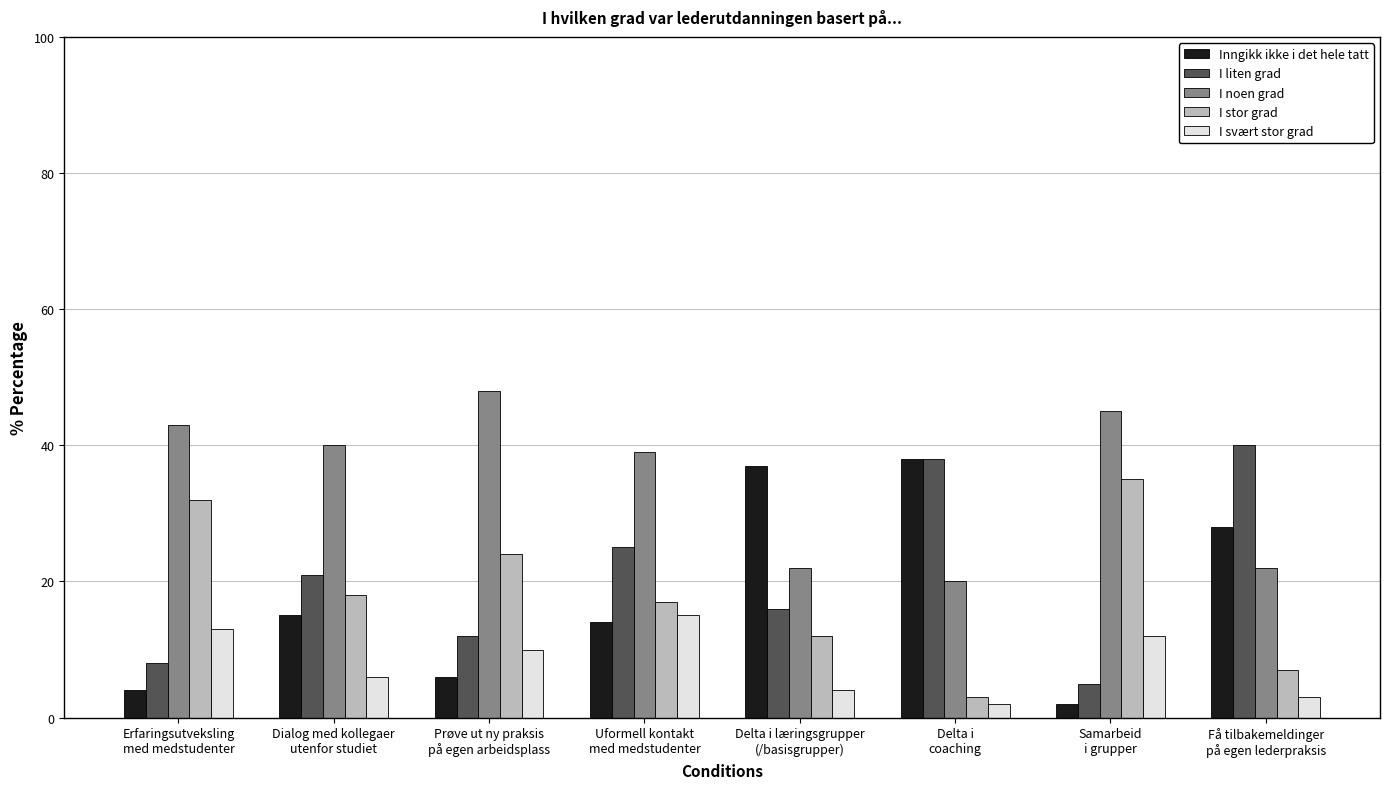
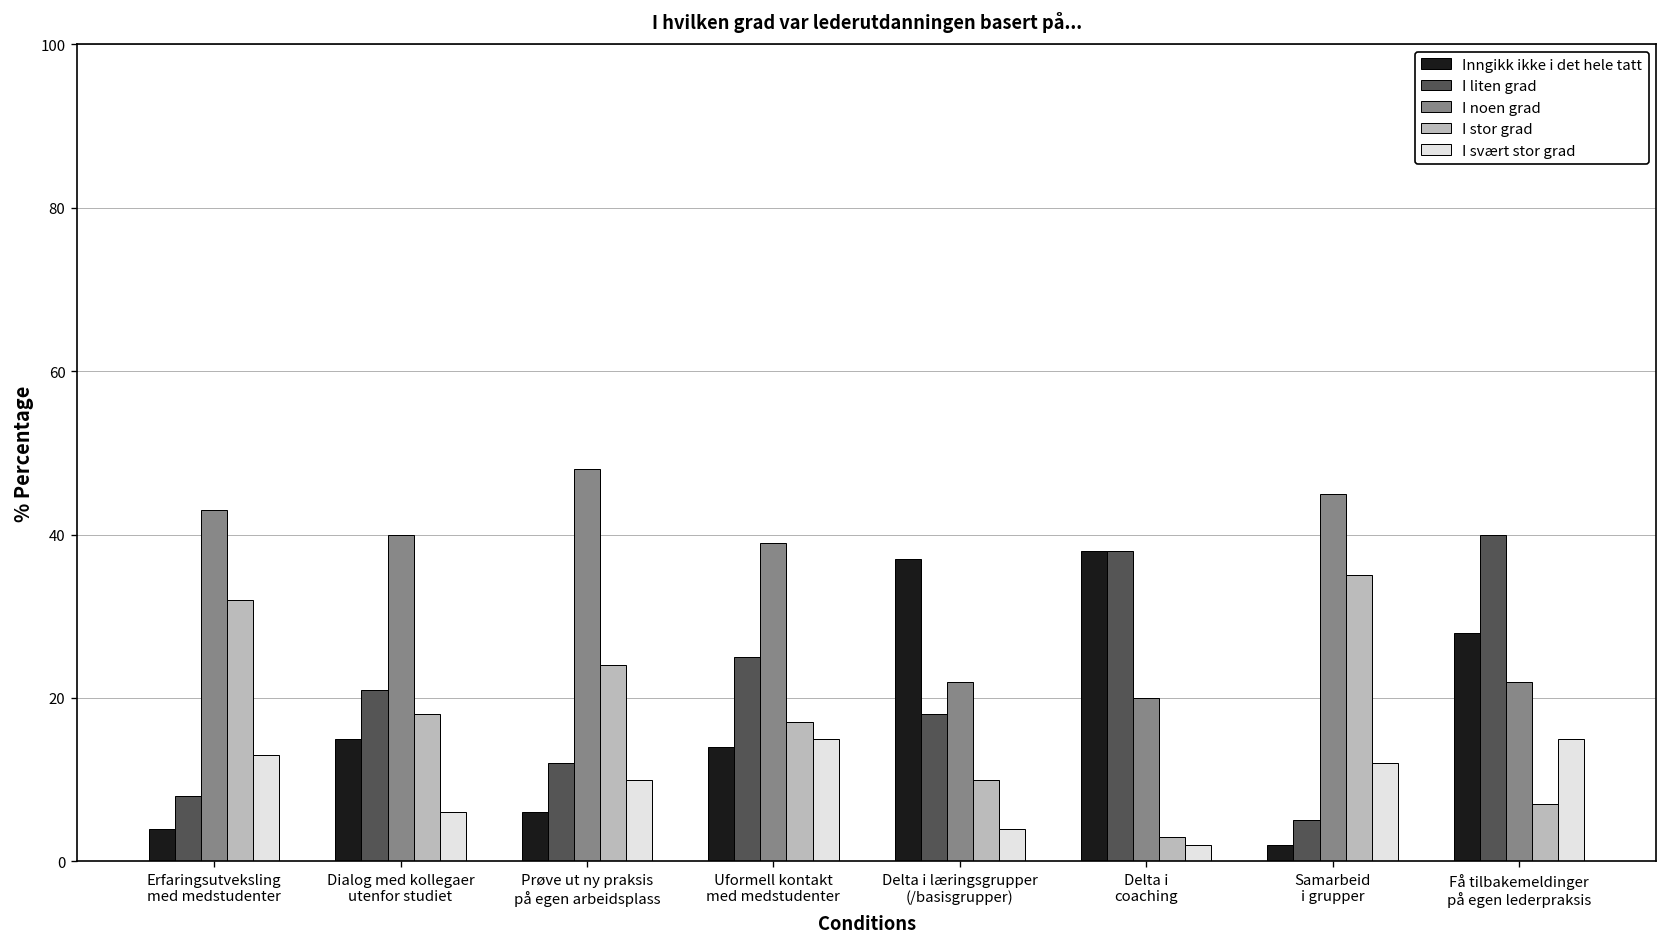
  {
    "Inngikk ikke i det hele tatt": {
      "Erfaringsutveksling med medstudenter": 4,
      "Dialog med kollegaer utenfor studiet": 15,
      "Prøve ut ny praksis på egen arbeidsplass": 6,
      "Uformell kontakt med medstudenter": 14,
      "Delta i læringsgrupper (/basisgrupper)": 37,
      "Delta i coaching": 38,
      "Samarbeid i grupper": 2,
      "Få tilbakemeldinger på egen lederpraksis": 28
    },
    "I liten grad": {
      "Erfaringsutveksling med medstudenter": 8,
      "Dialog med kollegaer utenfor studiet": 21,
      "Prøve ut ny praksis på egen arbeidsplass": 12,
      "Uformell kontakt med medstudenter": 25,
-     "Delta i læringsgrupper (/basisgrupper)": 16,
+     "Delta i læringsgrupper (/basisgrupper)": 18,
      "Delta i coaching": 38,
      "Samarbeid i grupper": 5,
      "Få tilbakemeldinger på egen lederpraksis": 40
    },
    "I noen grad": {
      "Erfaringsutveksling med medstudenter": 43,
      "Dialog med kollegaer utenfor studiet": 40,
      "Prøve ut ny praksis på egen arbeidsplass": 48,
      "Uformell kontakt med medstudenter": 39,
      "Delta i læringsgrupper (/basisgrupper)": 22,
      "Delta i coaching": 20,
      "Samarbeid i grupper": 45,
      "Få tilbakemeldinger på egen lederpraksis": 22
    },
    "I stor grad": {
      "Erfaringsutveksling med medstudenter": 32,
      "Dialog med kollegaer utenfor studiet": 18,
      "Prøve ut ny praksis på egen arbeidsplass": 24,
      "Uformell kontakt med medstudenter": 17,
-     "Delta i læringsgrupper (/basisgrupper)": 12,
+     "Delta i læringsgrupper (/basisgrupper)": 10,
      "Delta i coaching": 3,
      "Samarbeid i grupper": 35,
      "Få tilbakemeldinger på egen lederpraksis": 7
    },
    "I svært stor grad": {
      "Erfaringsutveksling med medstudenter": 13,
      "Dialog med kollegaer utenfor studiet": 6,
      "Prøve ut ny praksis på egen arbeidsplass": 10,
      "Uformell kontakt med medstudenter": 15,
      "Delta i læringsgrupper (/basisgrupper)": 4,
      "Delta i coaching": 2,
      "Samarbeid i grupper": 12,
-     "Få tilbakemeldinger på egen lederpraksis": 3
+     "Få tilbakemeldinger på egen lederpraksis": 15
    }
  }
